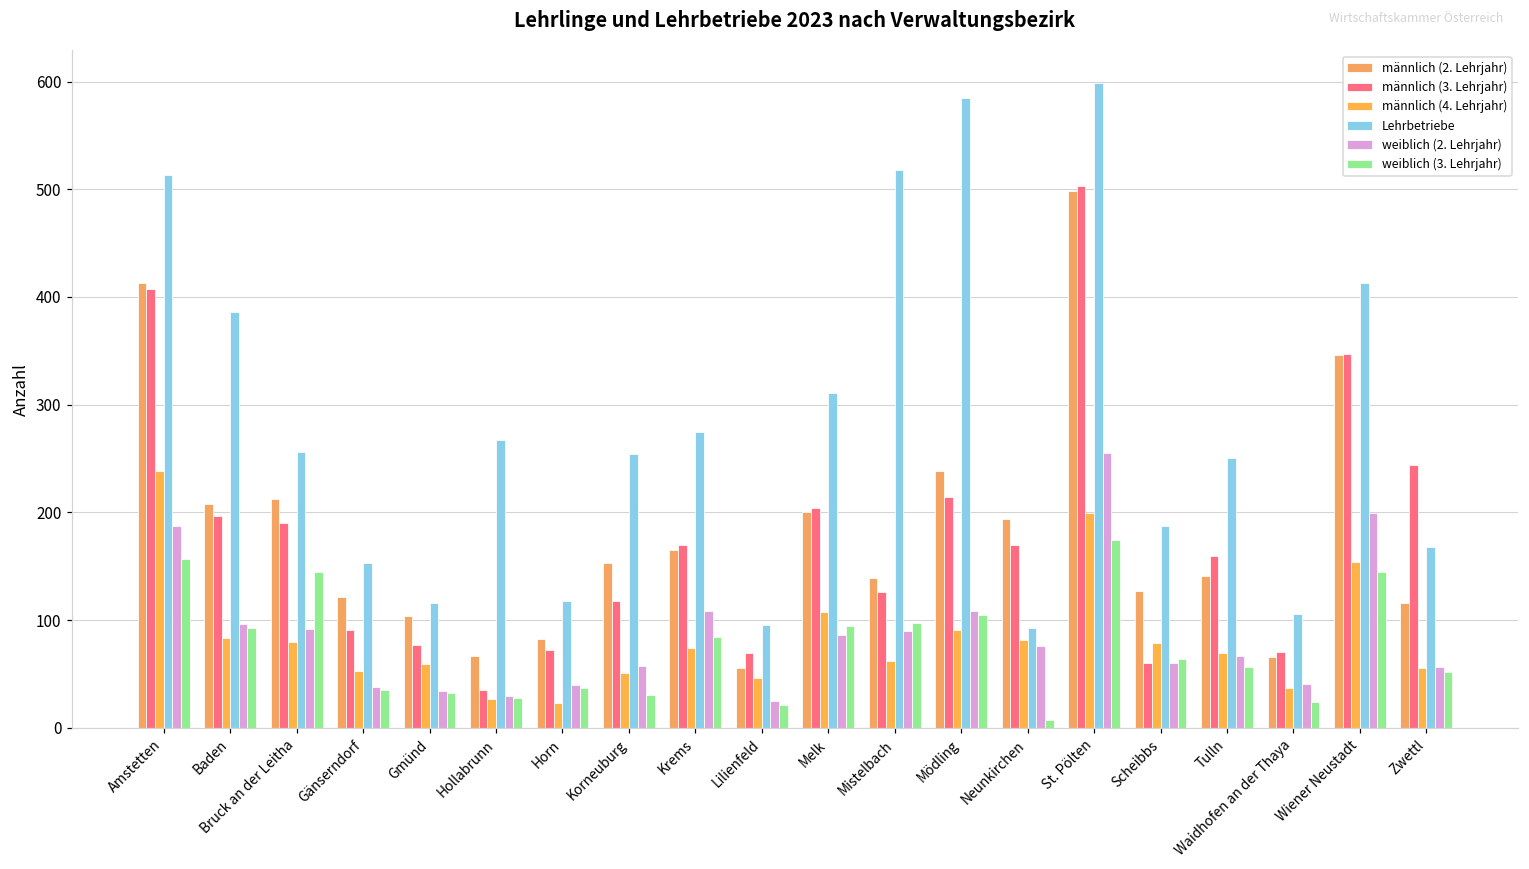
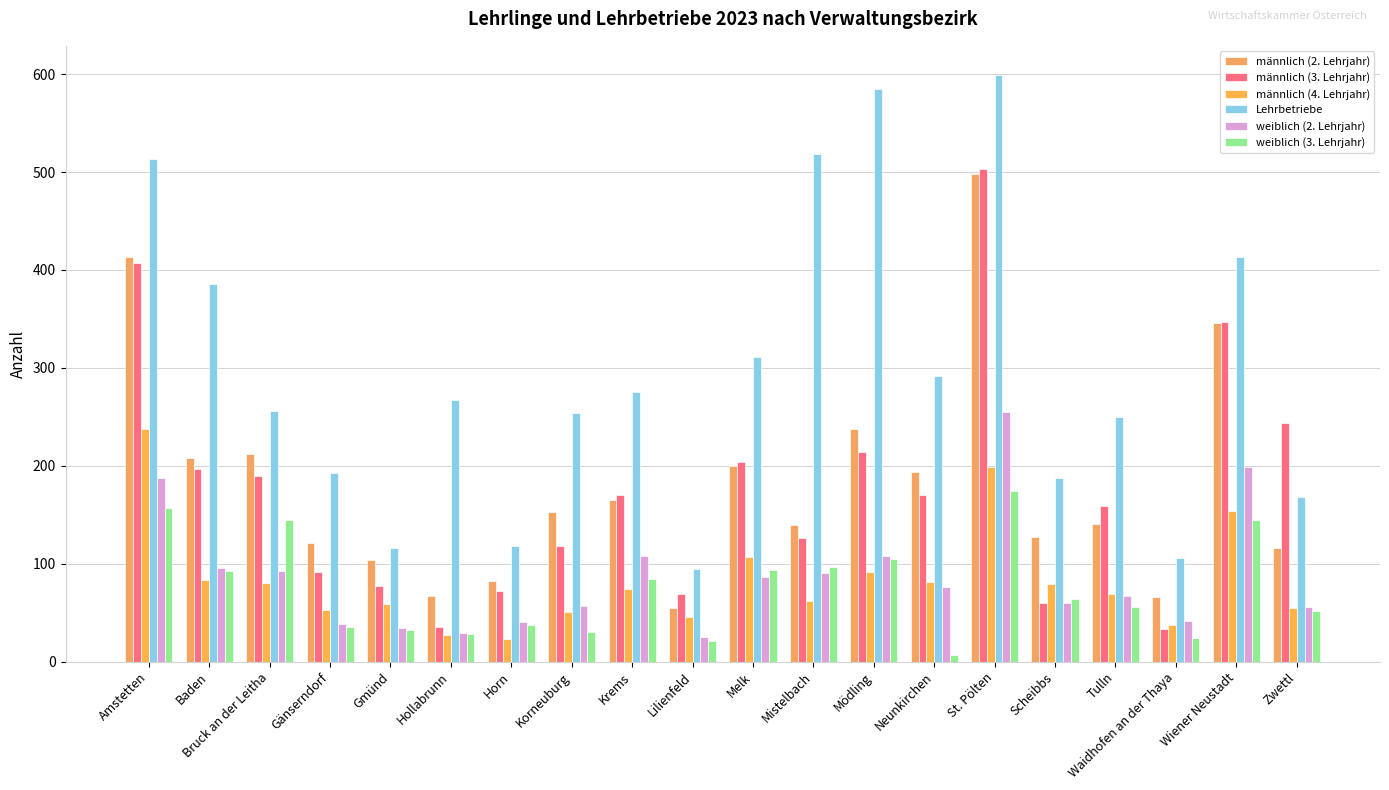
  {
    "männlich (3. Lehrjahr)": {
      "Amstetten": 410,
      "Baden": 200,
      "Bruck an der Leitha": 190,
      "Gänserndorf": 90,
      "Gmünd": 80,
      "Hollabrunn": 40,
      "Horn": 70,
      "Korneuburg": 120,
      "Krems": 170,
      "Lilienfeld": 70,
      "Melk": 200,
      "Mistelbach": 130,
      "Mödling": 210,
      "Neunkirchen": 170,
      "St. Pölten": 500,
      "Scheibbs": 60,
      "Tulln": 160,
-     "Waidhofen an der Thaya": 70,
+     "Waidhofen an der Thaya": 30,
      "Wiener Neustadt": 350,
      "Zwettl": 240
    },
    "Lehrbetriebe": {
      "Amstetten": 510,
      "Baden": 390,
      "Bruck an der Leitha": 260,
-     "Gänserndorf": 150,
+     "Gänserndorf": 190,
      "Gmünd": 120,
      "Hollabrunn": 270,
      "Horn": 120,
      "Korneuburg": 250,
      "Krems": 280,
      "Lilienfeld": 100,
      "Melk": 310,
      "Mistelbach": 520,
      "Mödling": 590,
-     "Neunkirchen": 90,
+     "Neunkirchen": 290,
      "St. Pölten": 600,
      "Scheibbs": 190,
      "Tulln": 250,
      "Waidhofen an der Thaya": 110,
      "Wiener Neustadt": 410,
      "Zwettl": 170
    },
    "weiblich (2. Lehrjahr)": {
      "Amstetten": 190,
      "Baden": 100,
      "Bruck an der Leitha": 90,
      "Gänserndorf": 40,
      "Gmünd": 30,
      "Hollabrunn": 30,
      "Horn": 40,
      "Korneuburg": 60,
      "Krems": 110,
      "Lilienfeld": 30,
      "Melk": 90,
      "Mistelbach": 90,
      "Mödling": 110,
      "Neunkirchen": 80,
      "St. Pölten": 260,
      "Scheibbs": 60,
      "Tulln": 70,
      "Waidhofen an der Thaya": 40,
      "Wiener Neustadt": 200,
      "Zwettl": 60
    },
    "weiblich (3. Lehrjahr)": {
      "Amstetten": 160,
      "Baden": 90,
      "Bruck an der Leitha": 150,
      "Gänserndorf": 40,
      "Gmünd": 30,
      "Hollabrunn": 30,
      "Horn": 40,
      "Korneuburg": 30,
      "Krems": 80,
      "Lilienfeld": 20,
      "Melk": 90,
      "Mistelbach": 100,
      "Mödling": 110,
      "Neunkirchen": 10,
      "St. Pölten": 170,
      "Scheibbs": 60,
      "Tulln": 60,
      "Waidhofen an der Thaya": 20,
      "Wiener Neustadt": 150,
      "Zwettl": 50
    }
  }
